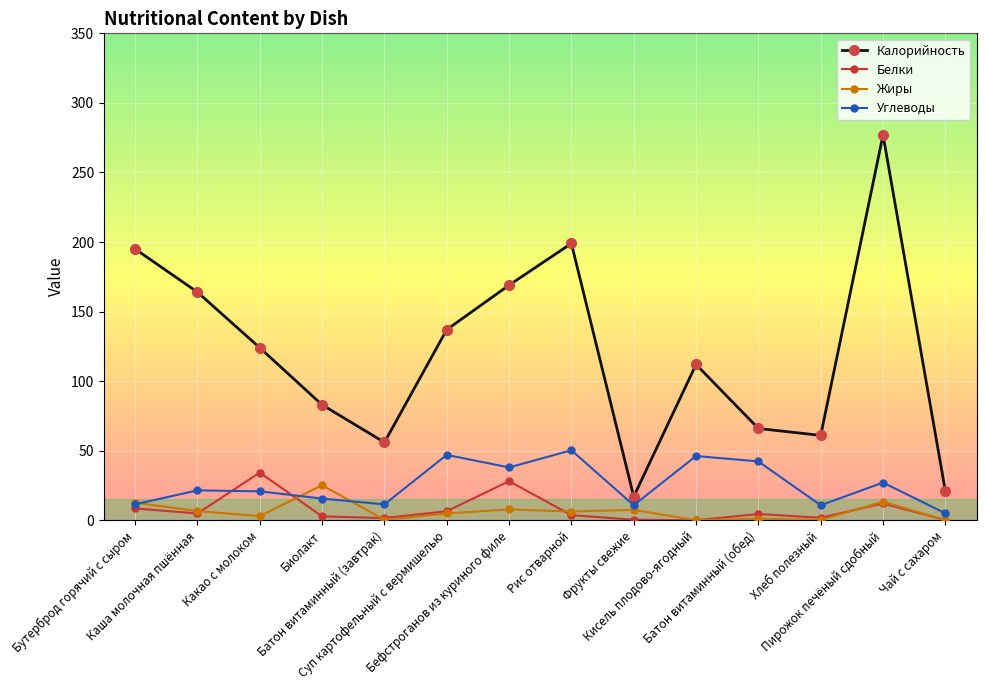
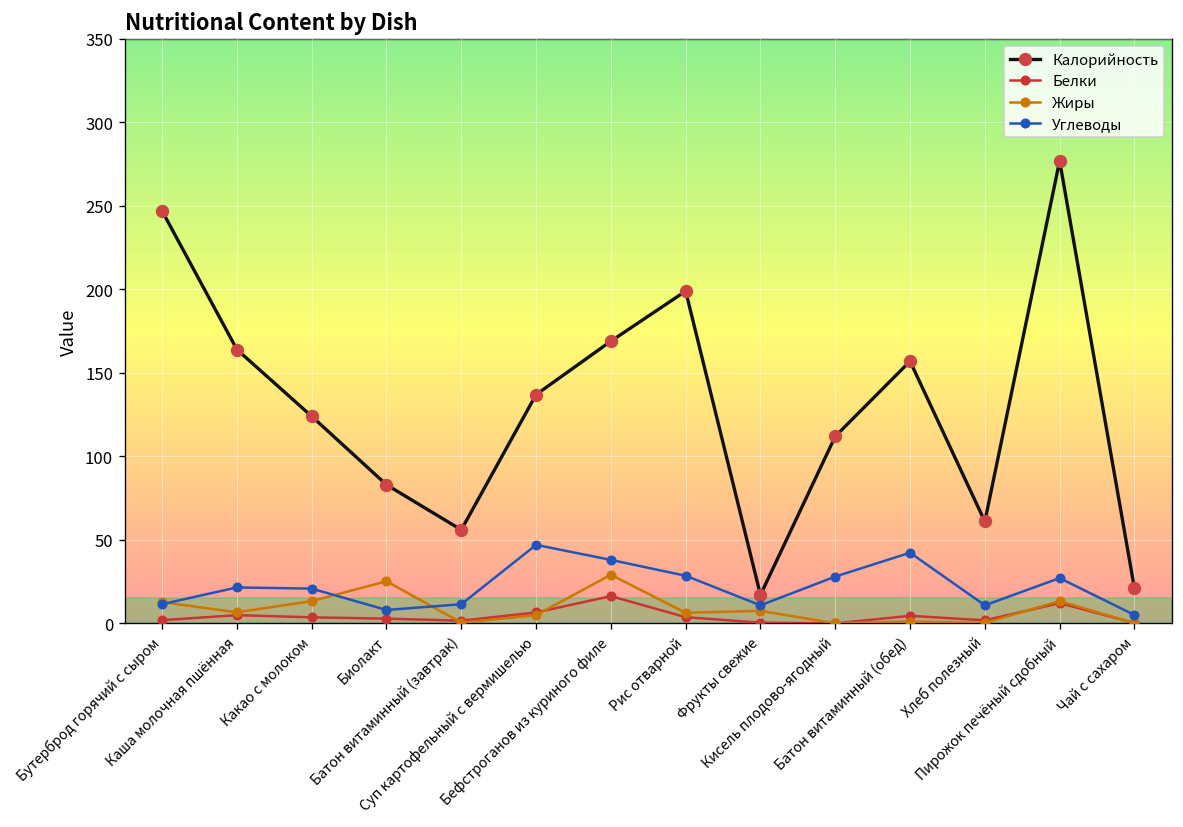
  {
    "Калорийность": {
-     "Бутерброд горячий с сыром": 195,
+     "Бутерброд горячий с сыром": 247,
      "Каша молочная пшённая": 164,
      "Какао с молоком": 124,
      "Биолакт": 83,
      "Батон витаминный (завтрак)": 56,
      "Суп картофельный с вермишелью": 137,
      "Бефстроганов из куриного филе": 169,
      "Рис отварной": 199,
      "Фрукты свежие": 17,
      "Кисель плодово-ягодный": 112,
-     "Батон витаминный (обед)": 66,
+     "Батон витаминный (обед)": 157,
      "Хлеб полезный": 61,
      "Пирожок печёный сдобный": 277,
      "Чай с сахаром": 21
    },
    "Белки": {
-     "Бутерброд горячий с сыром": 9,
-     "Какао с молоком": 34,
+     "Бутерброд горячий с сыром": 2,
+     "Какао с молоком": 4,
      "Биолакт": 3,
-     "Бефстроганов из куриного филе": 28,
+     "Бефстроганов из куриного филе": 16,
      "Рис отварной": 4,
      "Фрукты свежие": 0,
      "Батон витаминный (обед)": 5
    },
    "Жиры": {
-     "Какао с молоком": 3,
+     "Какао с молоком": 13,
      "Биолакт": 25,
-     "Бефстроганов из куриного филе": 8,
+     "Бефстроганов из куриного филе": 29,
      "Рис отварной": 6,
      "Фрукты свежие": 8,
      "Батон витаминный (обед)": 1
    },
    "Углеводы": {
      "Каша молочная пшённая": 22,
      "Какао с молоком": 21,
-     "Биолакт": 16,
+     "Биолакт": 8,
      "Батон витаминный (завтрак)": 11,
      "Суп картофельный с вермишелью": 47,
      "Бефстроганов из куриного филе": 38,
-     "Рис отварной": 50,
+     "Рис отварной": 29,
      "Фрукты свежие": 11,
-     "Кисель плодово-ягодный": 46,
+     "Кисель плодово-ягодный": 28,
      "Батон витаминный (обед)": 42,
      "Хлеб полезный": 11,
      "Пирожок печёный сдобный": 27,
      "Чай с сахаром": 5
    }
  }
